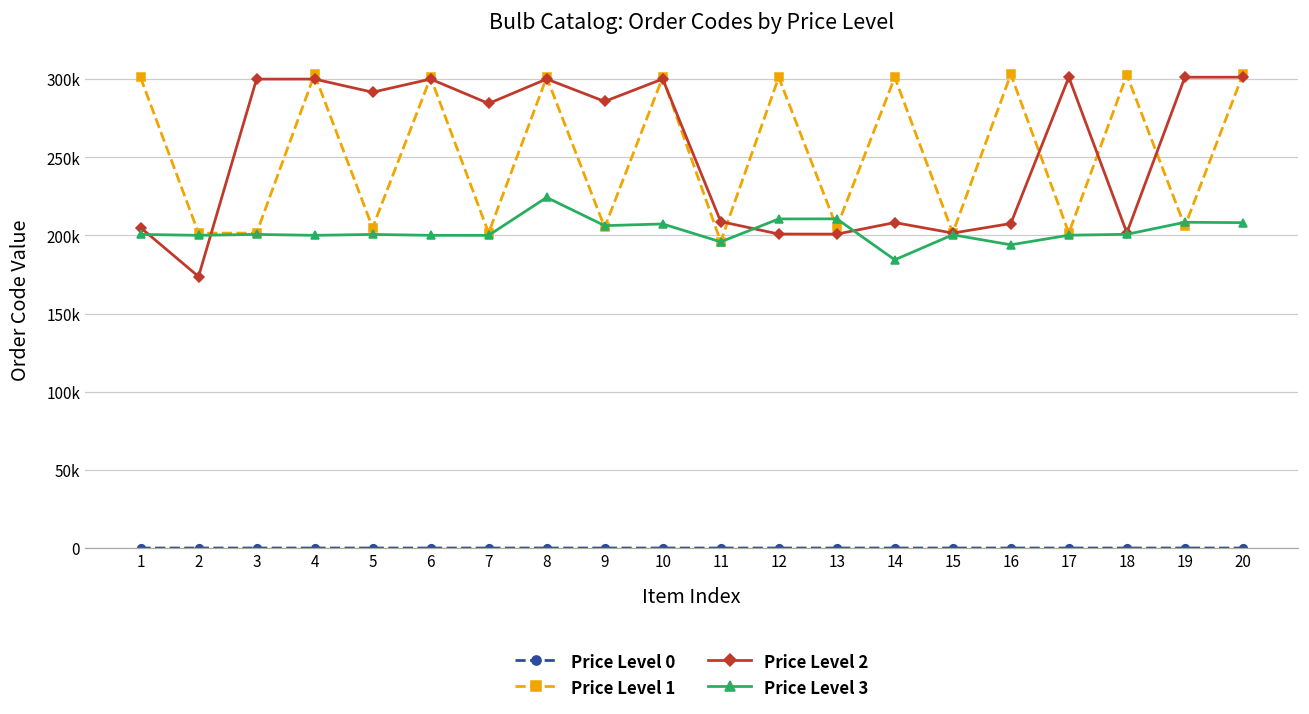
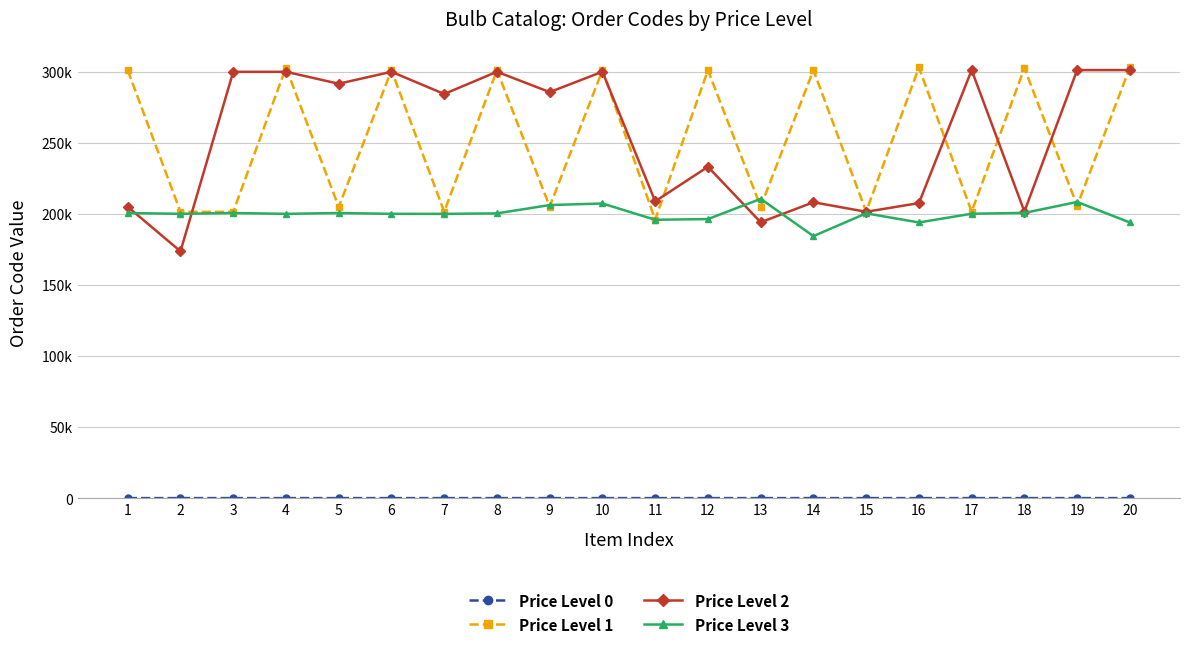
  {
    "Price Level 0": {
      "1": 0,
      "2": 0,
      "3": 0,
      "4": 0,
      "5": 0,
      "6": 0,
      "7": 0,
      "8": 0,
      "9": 0,
      "10": 0,
      "11": 0,
      "12": 0,
      "13": 0,
      "14": 0,
      "15": 0,
      "16": 0,
      "17": 0,
      "18": 0,
      "19": 0,
      "20": 0
    },
    "Price Level 1": {
      "1": 301000,
      "4": 303000,
      "5": 205000,
      "12": 301000,
      "13": 205000,
      "14": 301000,
      "16": 303000,
      "18": 303000,
      "19": 206000,
      "20": 303000
    },
    "Price Level 2": {
      "1": 205000,
      "2": 174000,
      "3": 300000,
      "4": 300000,
      "5": 292000,
      "7": 284000,
      "9": 286000,
      "11": 209000,
-     "12": 201000,
-     "13": 201000,
+     "12": 233000,
+     "13": 194000,
      "14": 208000,
      "16": 208000,
      "17": 301000,
      "19": 301000,
      "20": 301000
    },
    "Price Level 3": {
      "1": 201000,
      "4": 200000,
      "5": 201000,
      "6": 200000,
-     "8": 224000,
+     "8": 200000,
      "10": 207000,
-     "12": 211000,
+     "12": 196000,
      "13": 211000,
      "14": 184000,
      "16": 194000,
      "19": 208000,
-     "20": 208000
+     "20": 194000
    }
  }
